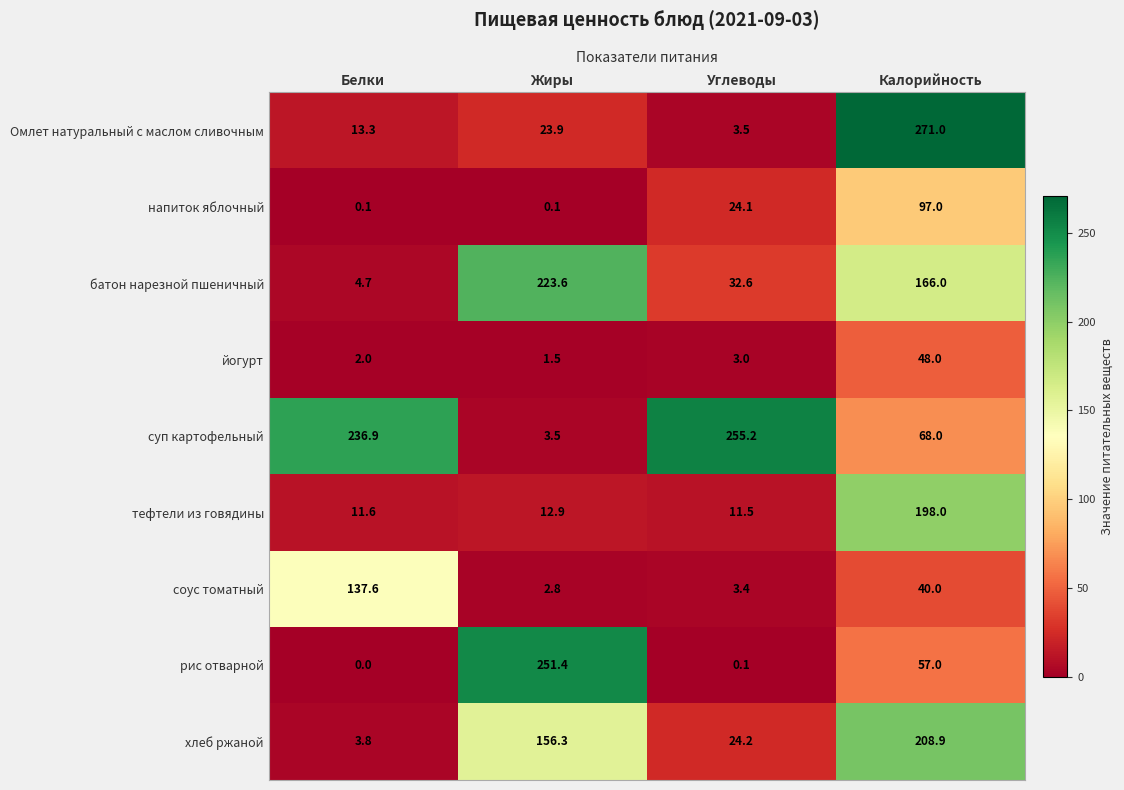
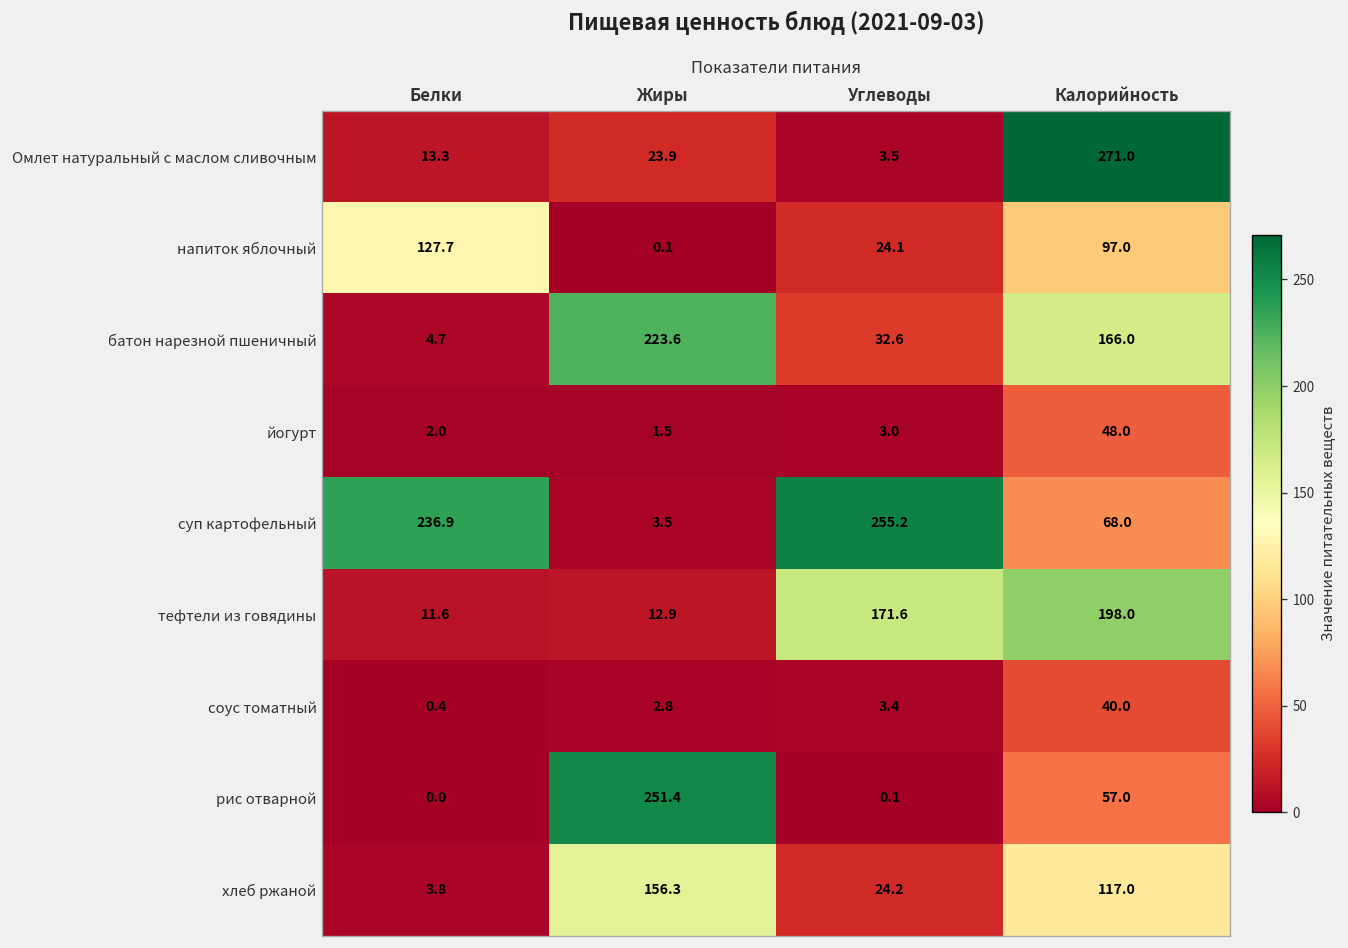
  {
    "Омлет натуральный с маслом сливочным": {
      "Белки": 13.3,
      "Жиры": 23.9,
      "Углеводы": 3.5,
      "Калорийность": 271.0
    },
    "напиток яблочный": {
-     "Белки": 0.1,
+     "Белки": 127.7,
      "Жиры": 0.1,
      "Углеводы": 24.1,
      "Калорийность": 97.0
    },
    "батон нарезной пшеничный": {
      "Белки": 4.7,
      "Жиры": 223.6,
      "Углеводы": 32.6,
      "Калорийность": 166.0
    },
    "йогурт": {
      "Белки": 2.0,
      "Жиры": 1.5,
      "Углеводы": 3.0,
      "Калорийность": 48.0
    },
    "суп картофельный": {
      "Белки": 236.9,
      "Жиры": 3.5,
      "Углеводы": 255.2,
      "Калорийность": 68.0
    },
    "тефтели из говядины": {
      "Белки": 11.6,
      "Жиры": 12.9,
-     "Углеводы": 11.5,
+     "Углеводы": 171.6,
      "Калорийность": 198.0
    },
    "соус томатный": {
-     "Белки": 137.6,
+     "Белки": 0.4,
      "Жиры": 2.8,
      "Углеводы": 3.4,
      "Калорийность": 40.0
    },
    "рис отварной": {
      "Белки": 0.0,
      "Жиры": 251.4,
      "Углеводы": 0.1,
      "Калорийность": 57.0
    },
    "хлеб ржаной": {
      "Белки": 3.8,
      "Жиры": 156.3,
      "Углеводы": 24.2,
-     "Калорийность": 208.9
+     "Калорийность": 117.0
    }
  }
